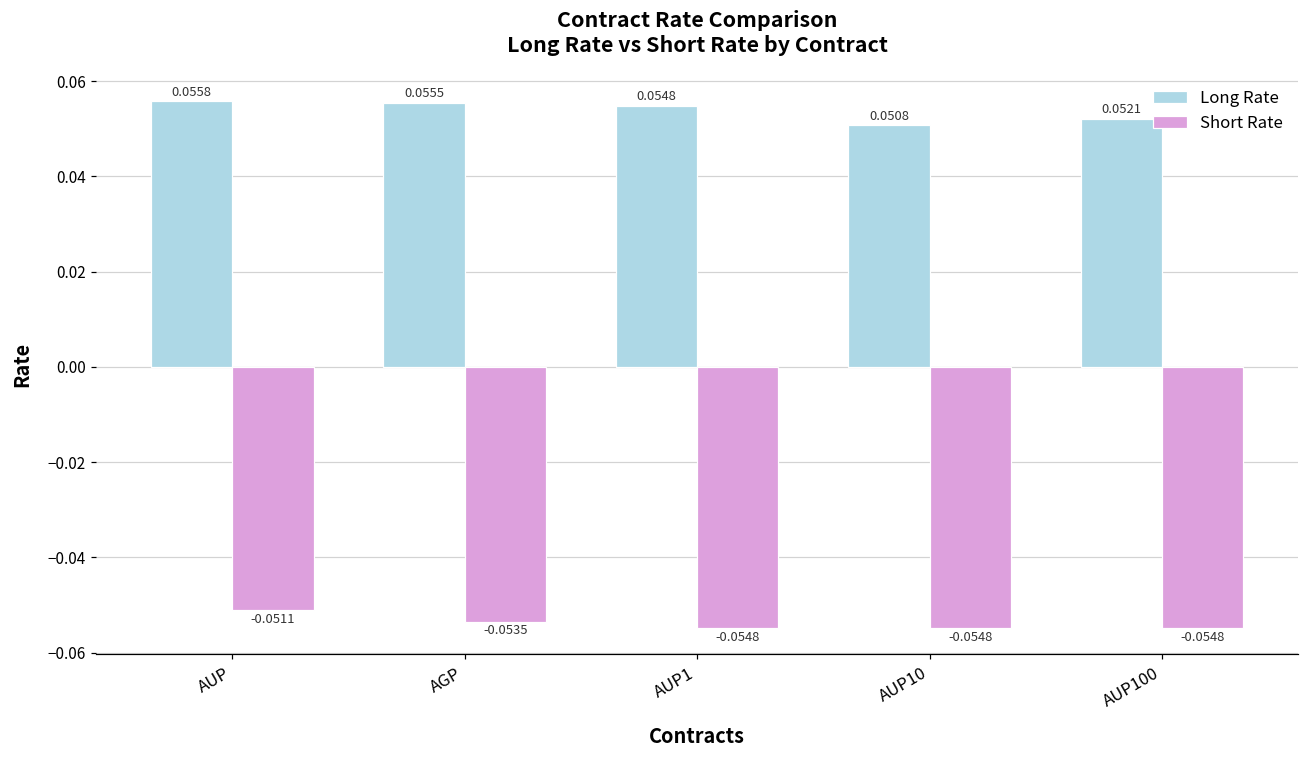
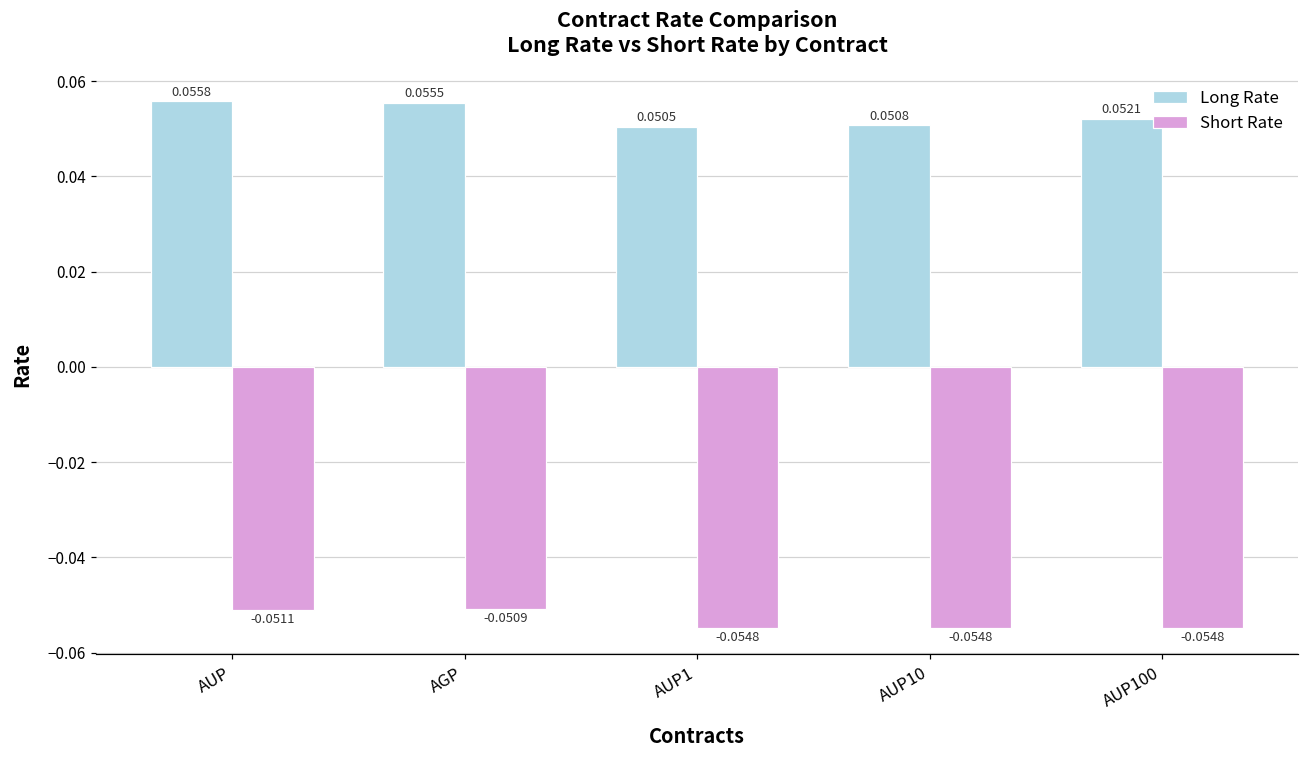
  {
    "Long Rate": {
      "AUP": 0.0558,
      "AGP": 0.0555,
-     "AUP1": 0.0548,
+     "AUP1": 0.0505,
      "AUP10": 0.0508,
      "AUP100": 0.0521
    },
    "Short Rate": {
      "AUP": -0.0511,
-     "AGP": -0.0535,
+     "AGP": -0.0509,
      "AUP1": -0.0548,
      "AUP10": -0.0548,
      "AUP100": -0.0548
    }
  }
